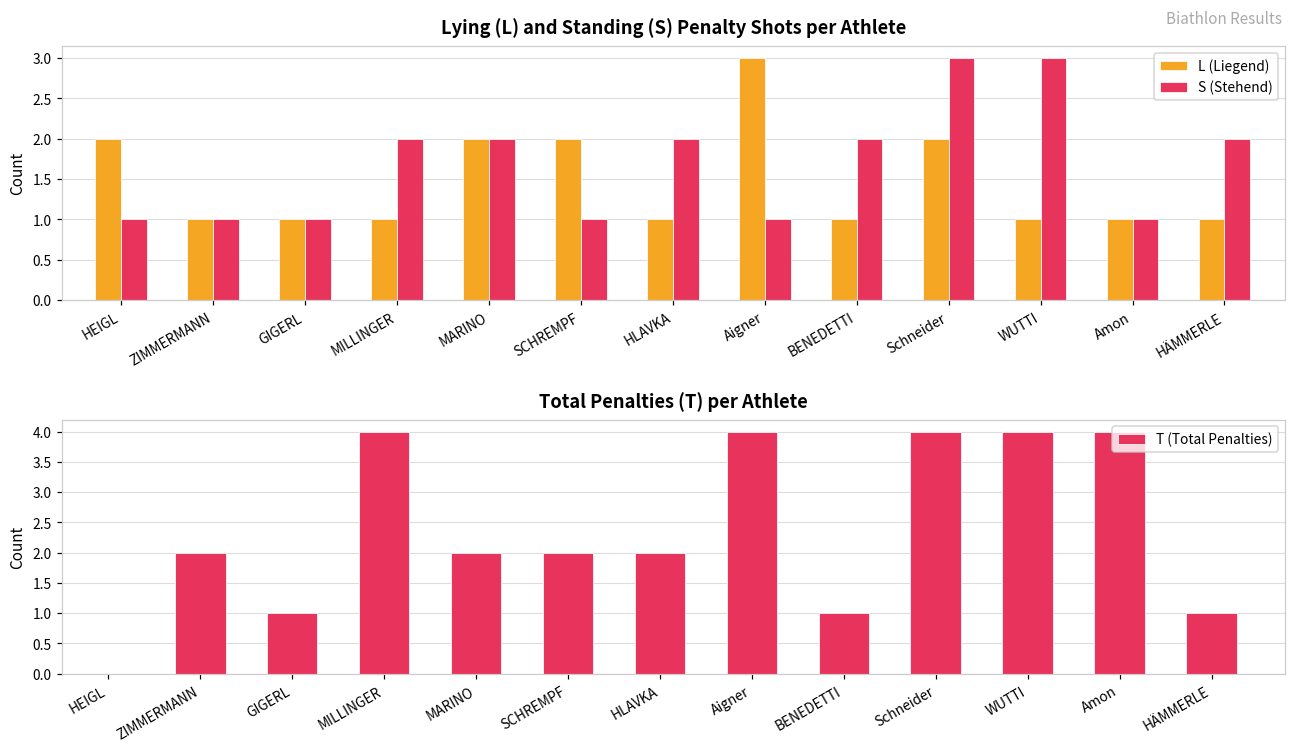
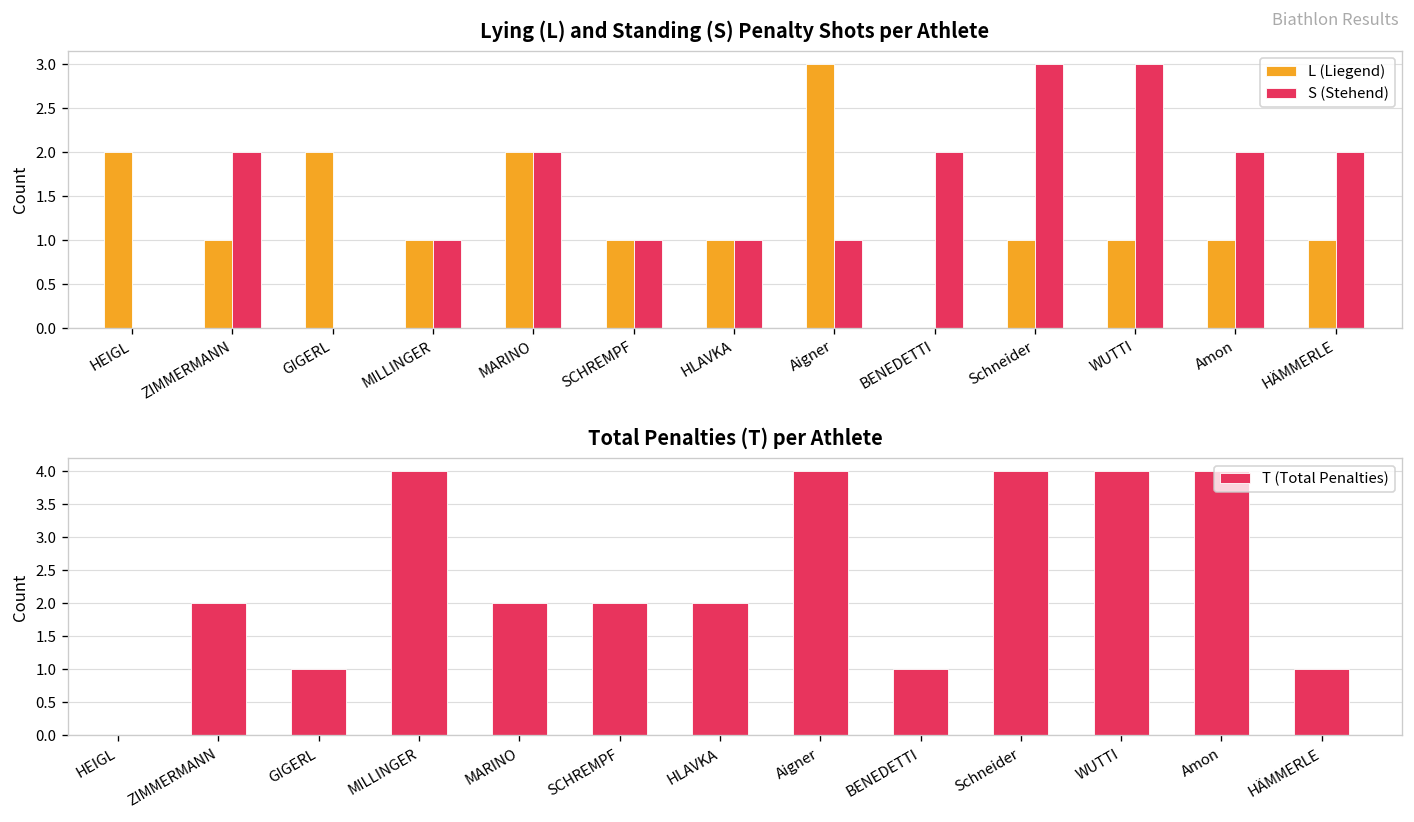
  {
    "Lying (L) and Standing (S) Penalty Shots per Athlete": {
      "L (Liegend)": {
        "HEIGL": 2,
        "ZIMMERMANN": 1,
-       "GIGERL": 1,
+       "GIGERL": 2,
        "MILLINGER": 1,
        "MARINO": 2,
-       "SCHREMPF": 2,
+       "SCHREMPF": 1,
        "HLAVKA": 1,
        "Aigner": 3,
-       "BENEDETTI": 1,
-       "Schneider": 2,
+       "BENEDETTI": 0,
+       "Schneider": 1,
        "WUTTI": 1,
        "Amon": 1,
        "HÄMMERLE": 1
      },
      "S (Stehend)": {
-       "HEIGL": 1,
-       "ZIMMERMANN": 1,
-       "GIGERL": 1,
-       "MILLINGER": 2,
+       "HEIGL": 0,
+       "ZIMMERMANN": 2,
+       "GIGERL": 0,
+       "MILLINGER": 1,
        "MARINO": 2,
        "SCHREMPF": 1,
-       "HLAVKA": 2,
+       "HLAVKA": 1,
        "Aigner": 1,
        "BENEDETTI": 2,
        "Schneider": 3,
        "WUTTI": 3,
-       "Amon": 1,
+       "Amon": 2,
        "HÄMMERLE": 2
      }
    },
    "Total Penalties (T) per Athlete": {
      "HEIGL": 0.0,
      "ZIMMERMANN": 2.0,
      "GIGERL": 1.0,
      "MILLINGER": 4.0,
      "MARINO": 2.0,
      "SCHREMPF": 2.0,
      "HLAVKA": 2.0,
      "Aigner": 4.0,
      "BENEDETTI": 1.0,
      "Schneider": 4.0,
      "WUTTI": 4.0,
      "HÄMMERLE": 1.0
    }
  }
